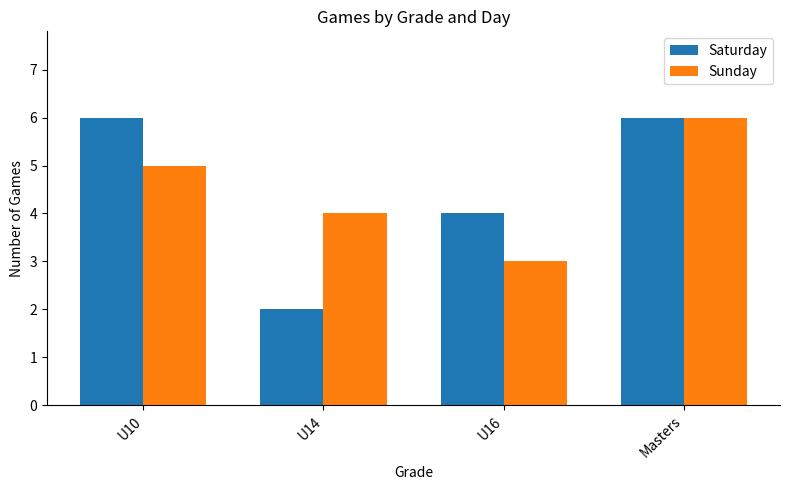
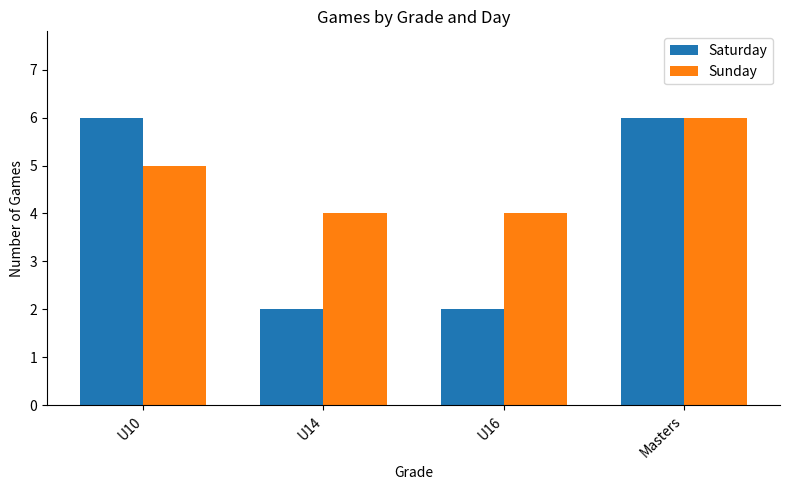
  {
    "Saturday": {
      "U10": 6,
      "U14": 2,
-     "U16": 4,
+     "U16": 2,
      "Masters": 6
    },
    "Sunday": {
      "U10": 5,
      "U14": 4,
-     "U16": 3,
+     "U16": 4,
      "Masters": 6
    }
  }
